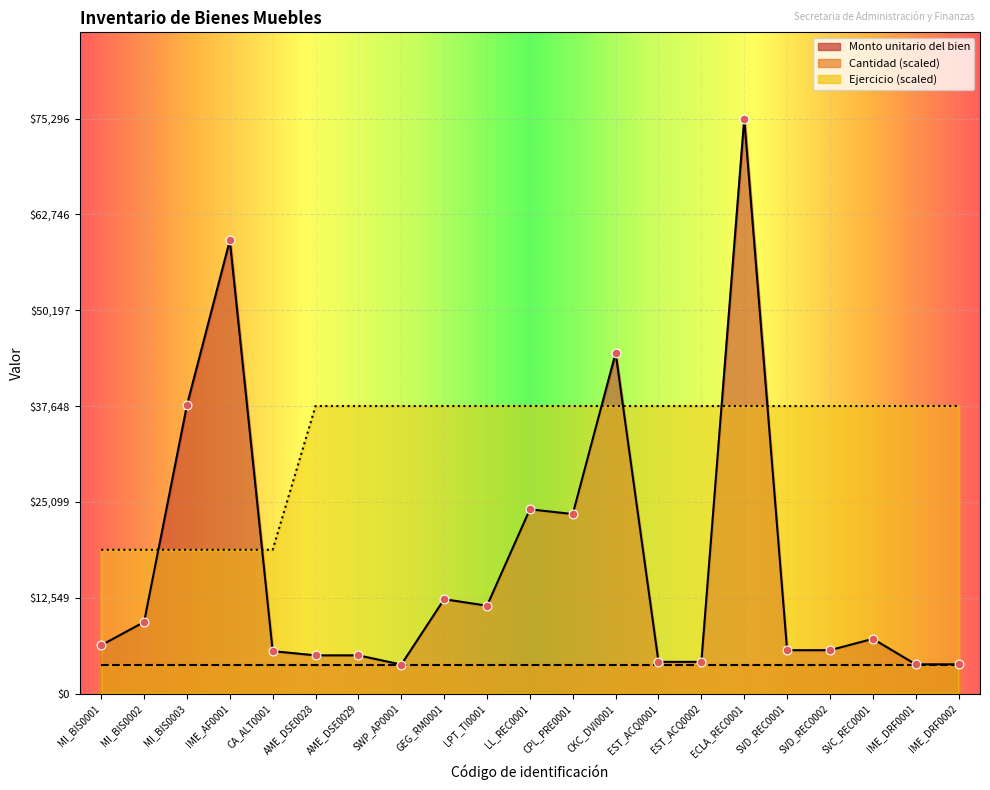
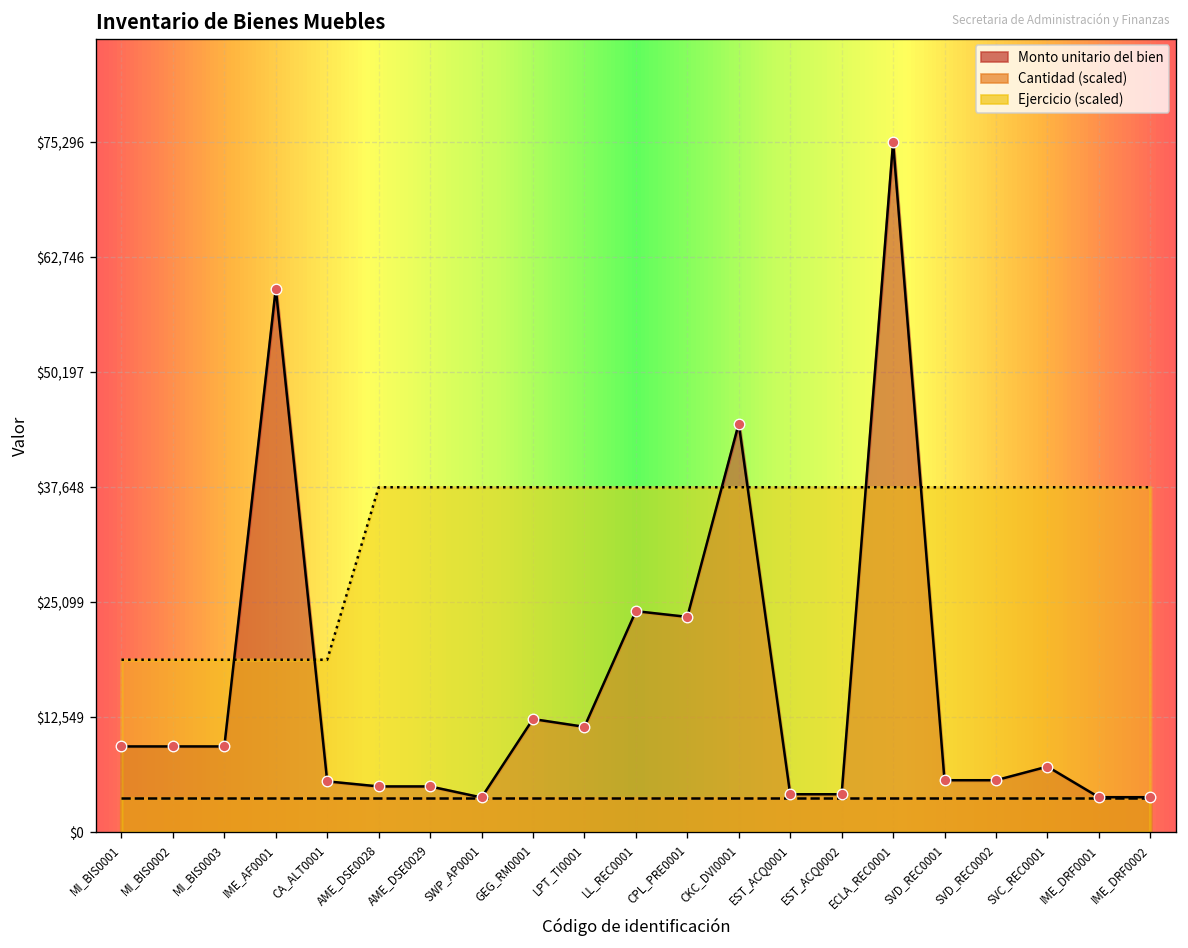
  {
    "Monto unitario del bien": {
-     "MI_BIS0001": "$6,000",
+     "MI_BIS0001": "$9,000",
      "MI_BIS0002": "$9,000",
-     "MI_BIS0003": "$38,000",
+     "MI_BIS0003": "$9,000",
      "IME_AF0001": "$59,000",
      "CA_ALT0001": "$6,000",
      "AME_DSE0028": "$5,000",
      "AME_DSE0029": "$5,000",
      "GEG_RM0001": "$12,000",
      "LPT_TI0001": "$11,000",
      "LL_REC0001": "$24,000",
      "CPL_PRE0001": "$23,000",
      "CKC_DVI0001": "$45,000",
      "EST_ACQ0001": "$4,000",
      "EST_ACQ0002": "$4,000",
      "ECLA_REC0001": "$75,000",
      "SVD_REC0001": "$6,000",
      "SVD_REC0002": "$6,000",
      "SVC_REC0001": "$7,000"
    },
    "Cantidad (scaled)": {
      "MI_BIS0001": "$4,000",
      "MI_BIS0002": "$4,000",
      "MI_BIS0003": "$4,000",
      "IME_AF0001": "$4,000",
      "CA_ALT0001": "$4,000",
      "AME_DSE0028": "$4,000",
      "AME_DSE0029": "$4,000",
      "GEG_RM0001": "$4,000",
      "LPT_TI0001": "$4,000",
      "LL_REC0001": "$4,000",
      "CPL_PRE0001": "$4,000",
      "CKC_DVI0001": "$4,000",
      "EST_ACQ0001": "$4,000",
      "EST_ACQ0002": "$4,000",
      "ECLA_REC0001": "$4,000",
      "SVD_REC0001": "$4,000",
      "SVD_REC0002": "$4,000",
      "SVC_REC0001": "$4,000"
    },
    "Ejercicio (scaled)": {
      "MI_BIS0001": "$19,000",
      "MI_BIS0002": "$19,000",
      "MI_BIS0003": "$19,000",
      "IME_AF0001": "$19,000",
      "CA_ALT0001": "$19,000",
      "AME_DSE0028": "$38,000",
      "AME_DSE0029": "$38,000",
      "SWP_AP0001": "$38,000",
      "GEG_RM0001": "$38,000",
      "LPT_TI0001": "$38,000",
      "LL_REC0001": "$38,000",
      "CPL_PRE0001": "$38,000",
      "CKC_DVI0001": "$38,000",
      "EST_ACQ0001": "$38,000",
      "EST_ACQ0002": "$38,000",
      "ECLA_REC0001": "$38,000",
      "SVD_REC0001": "$38,000",
      "SVD_REC0002": "$38,000",
      "SVC_REC0001": "$38,000",
      "IME_DRF0001": "$38,000",
      "IME_DRF0002": "$38,000"
    }
  }
